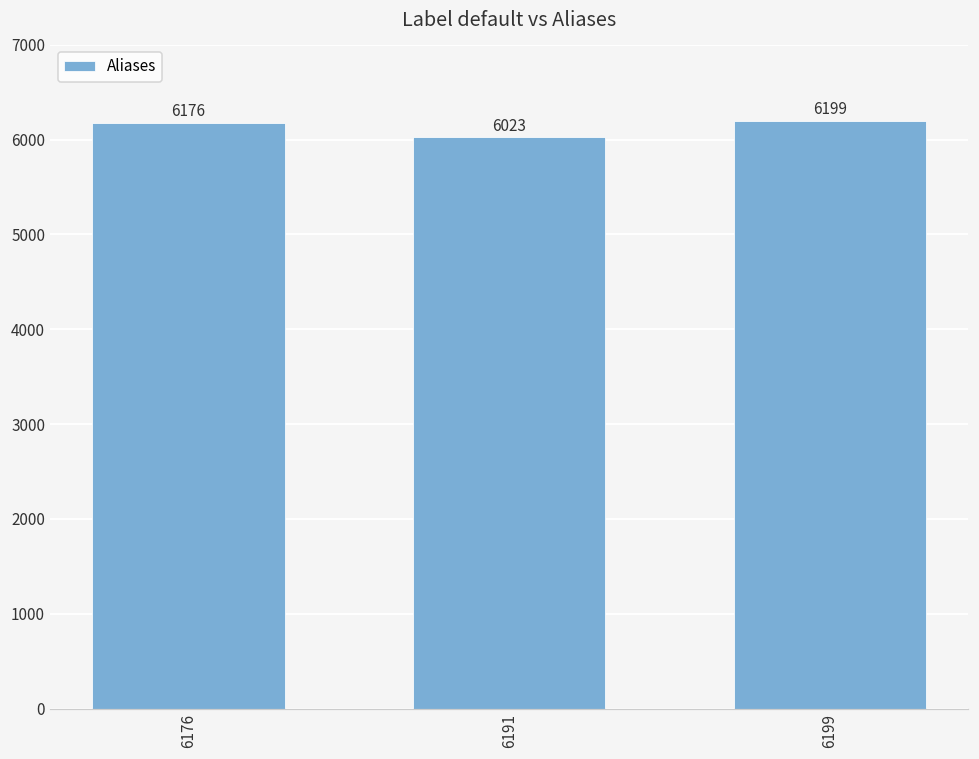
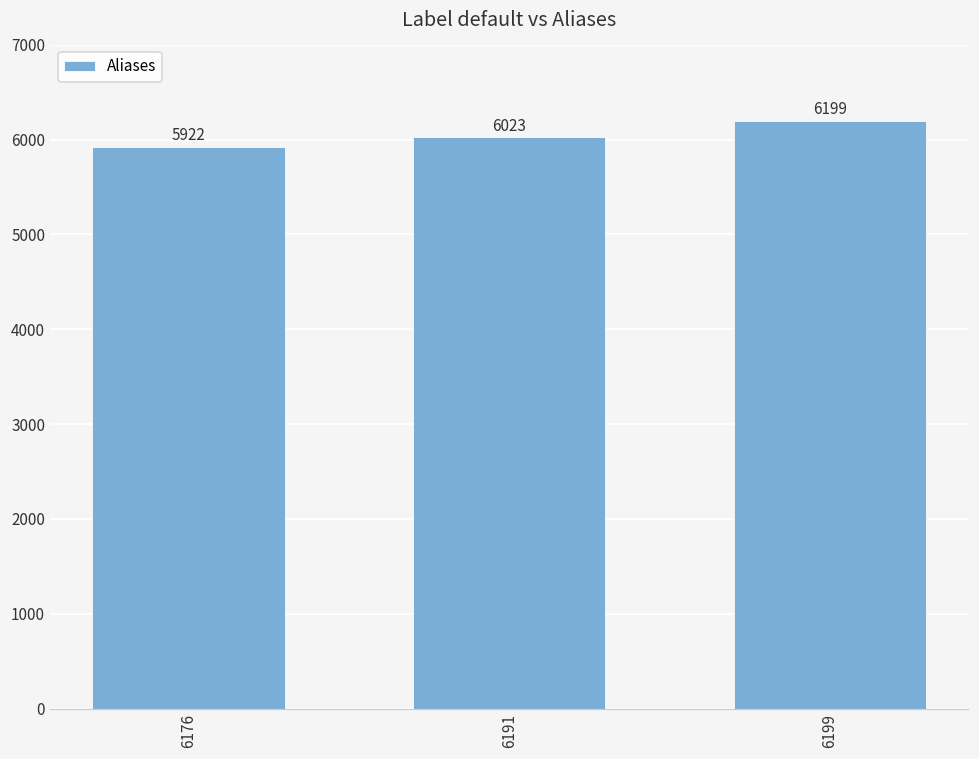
  {
-   "6176": 6176,
+   "6176": 5922,
    "6191": 6023,
    "6199": 6199
  }
